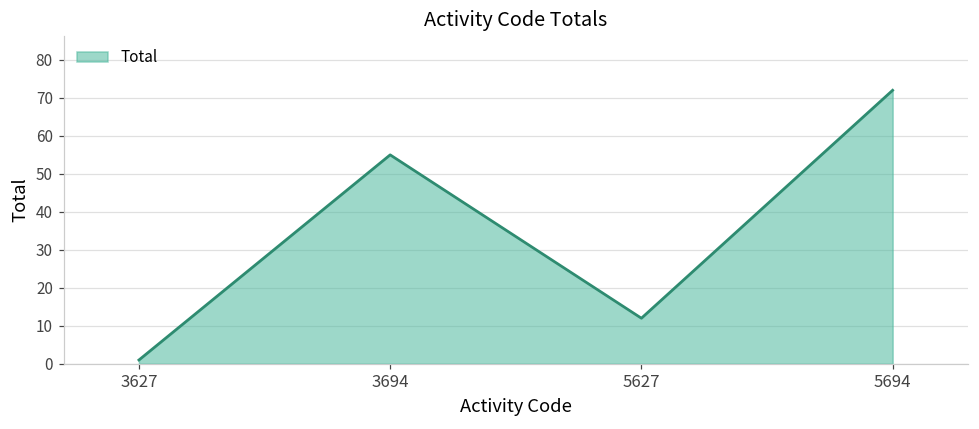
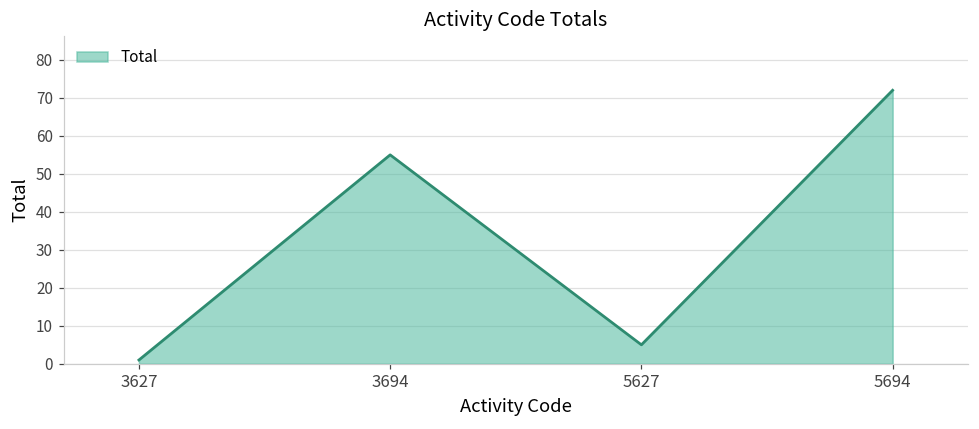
  {
    "3627": 1,
    "3694": 55,
-   "5627": 12,
+   "5627": 5,
    "5694": 72
  }
